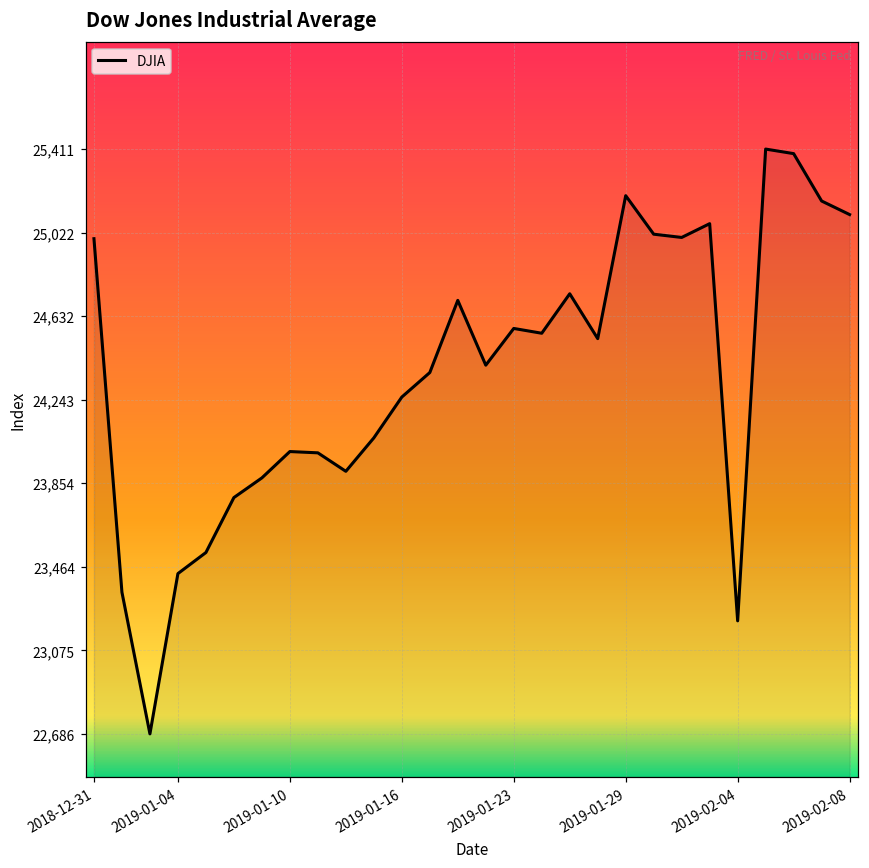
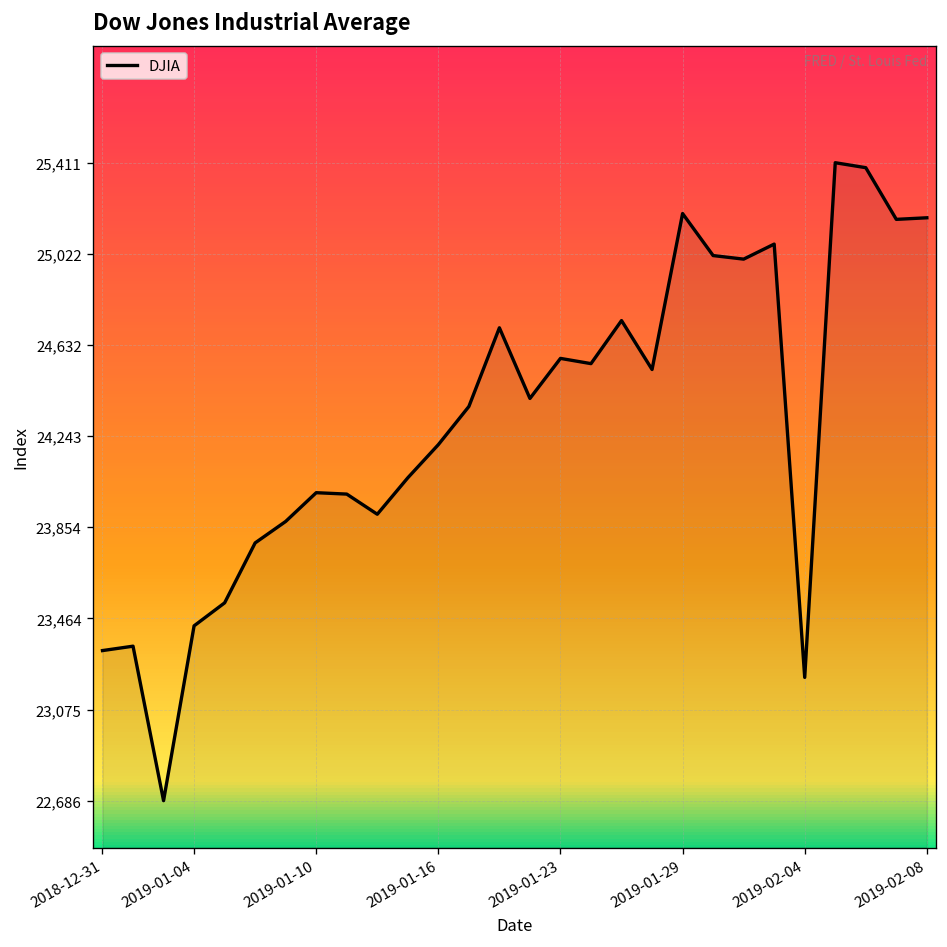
  {
-   "2018-12-31": "24,990",
+   "2018-12-31": "23,330",
    "2019-01-04": "23,430",
    "2019-01-10": "24,000",
-   "2019-01-16": "24,260",
+   "2019-01-16": "24,210",
    "2019-01-23": "24,580",
    "2019-01-29": "25,190",
    "2019-02-04": "23,210",
-   "2019-02-08": "25,110"
+   "2019-02-08": "25,180"
  }
